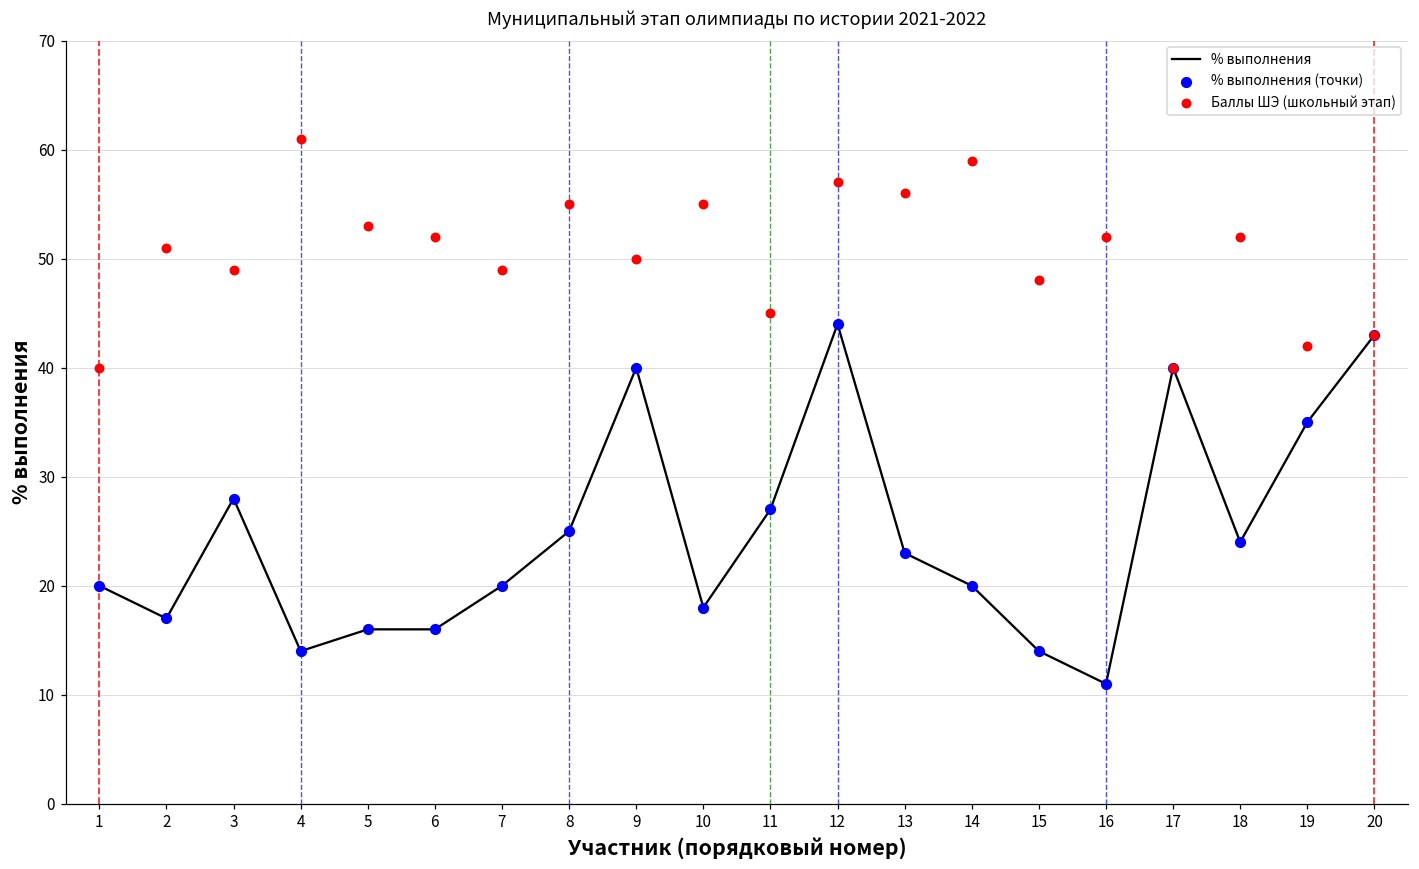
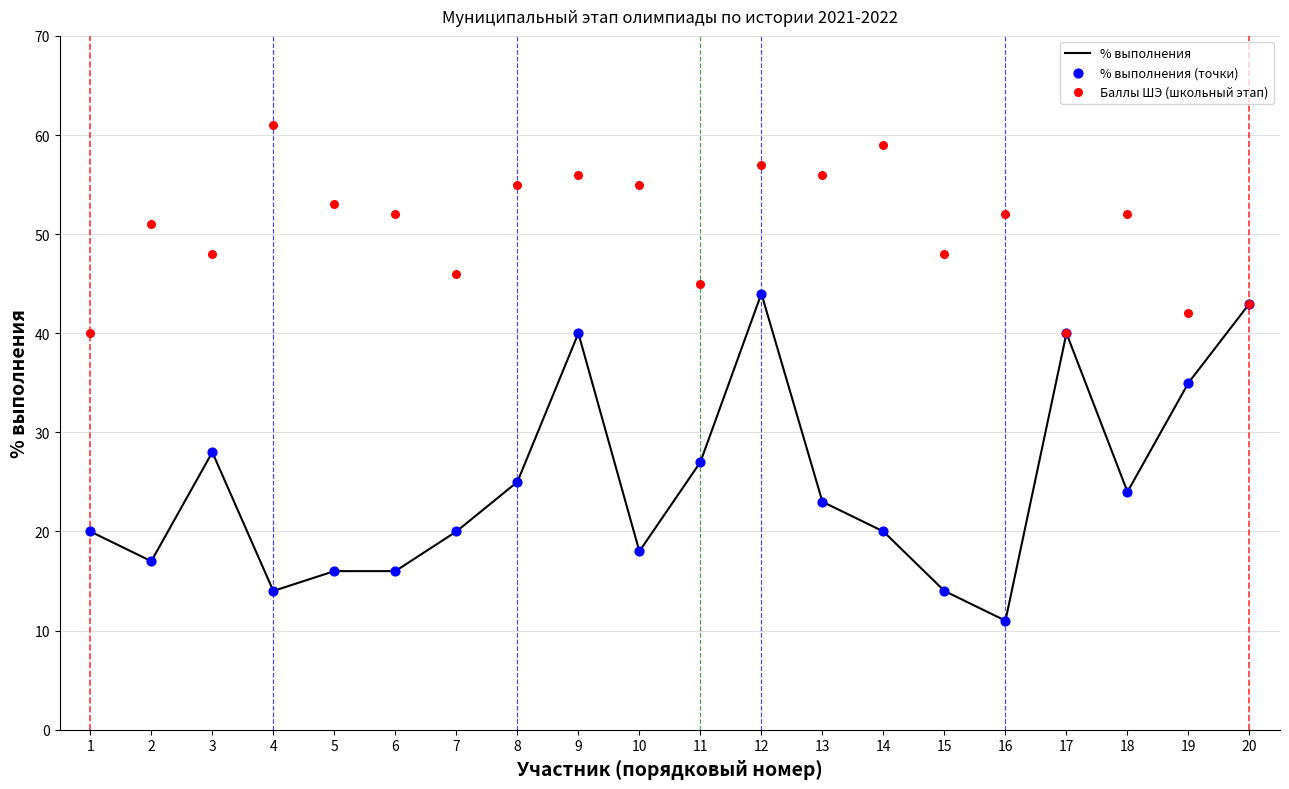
  {
    "% выполнения (точки)": {
      "1": 20,
      "2": 17,
      "3": 28,
      "4": 14,
      "5": 16,
      "6": 16,
      "7": 20,
      "8": 25,
      "9": 40,
      "10": 18,
      "11": 27,
      "12": 44,
      "13": 23,
      "14": 20,
      "15": 14,
      "16": 11,
      "18": 24,
      "19": 35
    },
    "Баллы ШЭ (школьный этап)": {
-     "3": 49,
-     "7": 49,
-     "9": 50
+     "3": 48,
+     "7": 46,
+     "9": 56
    }
  }
